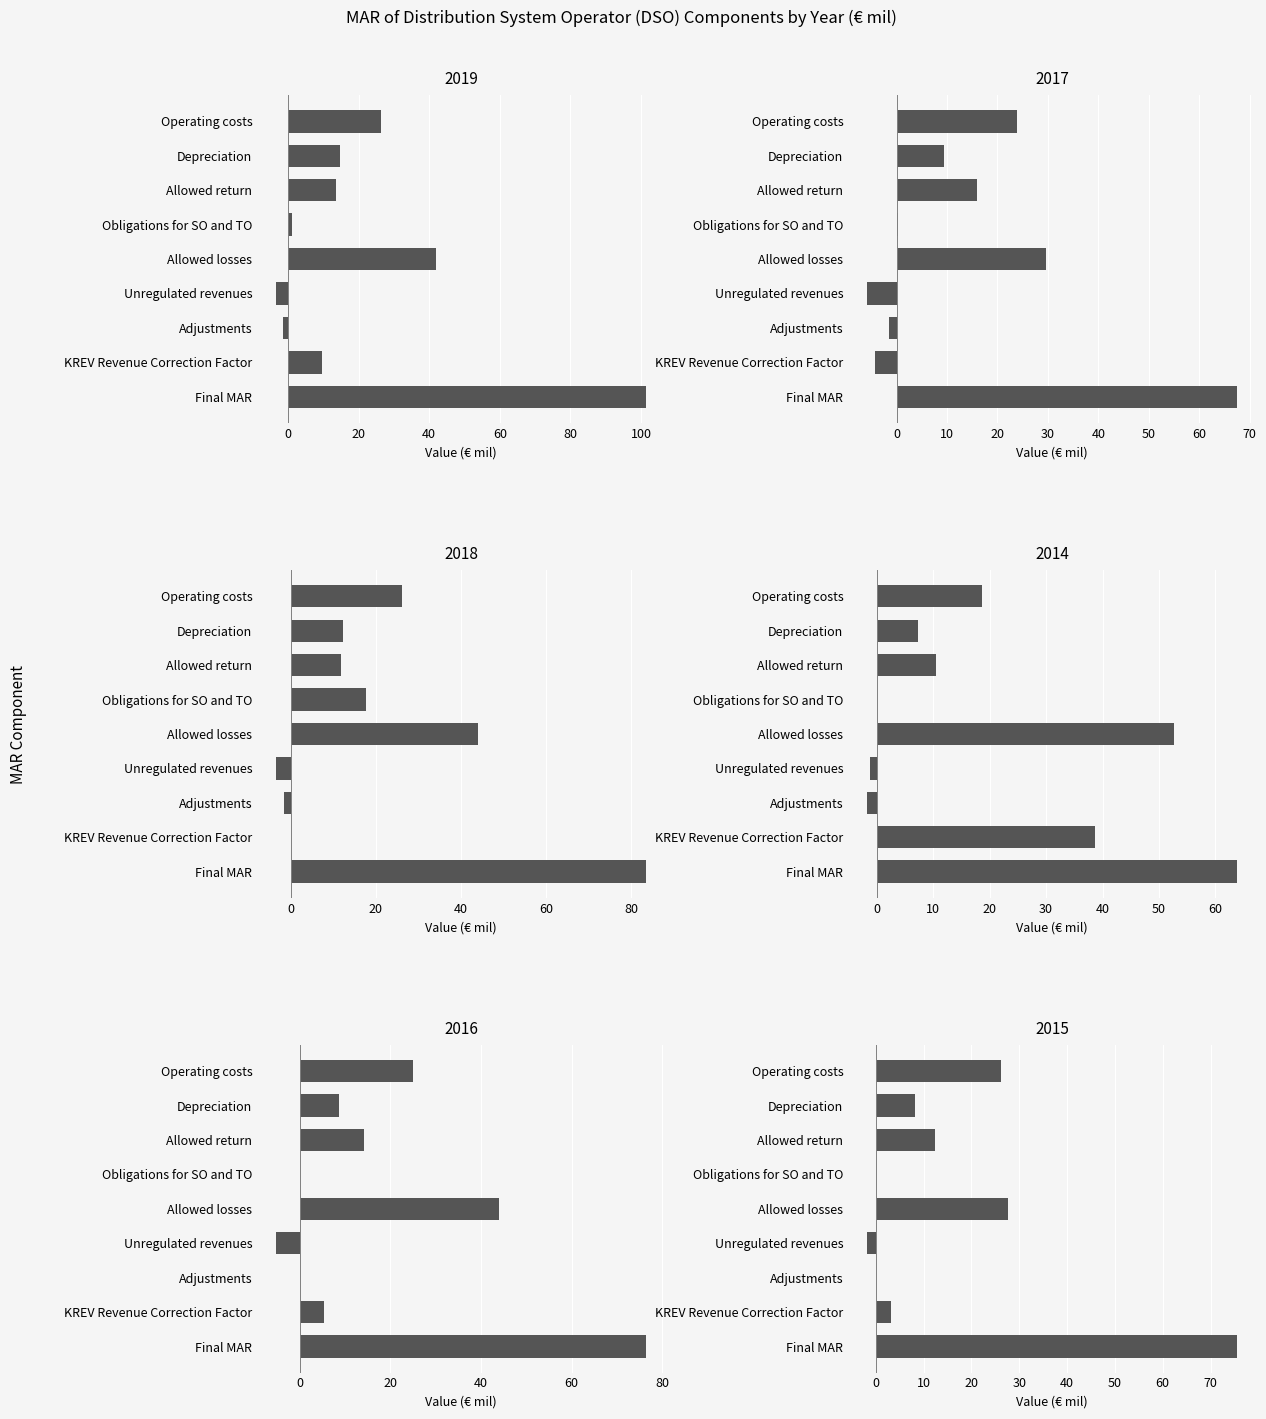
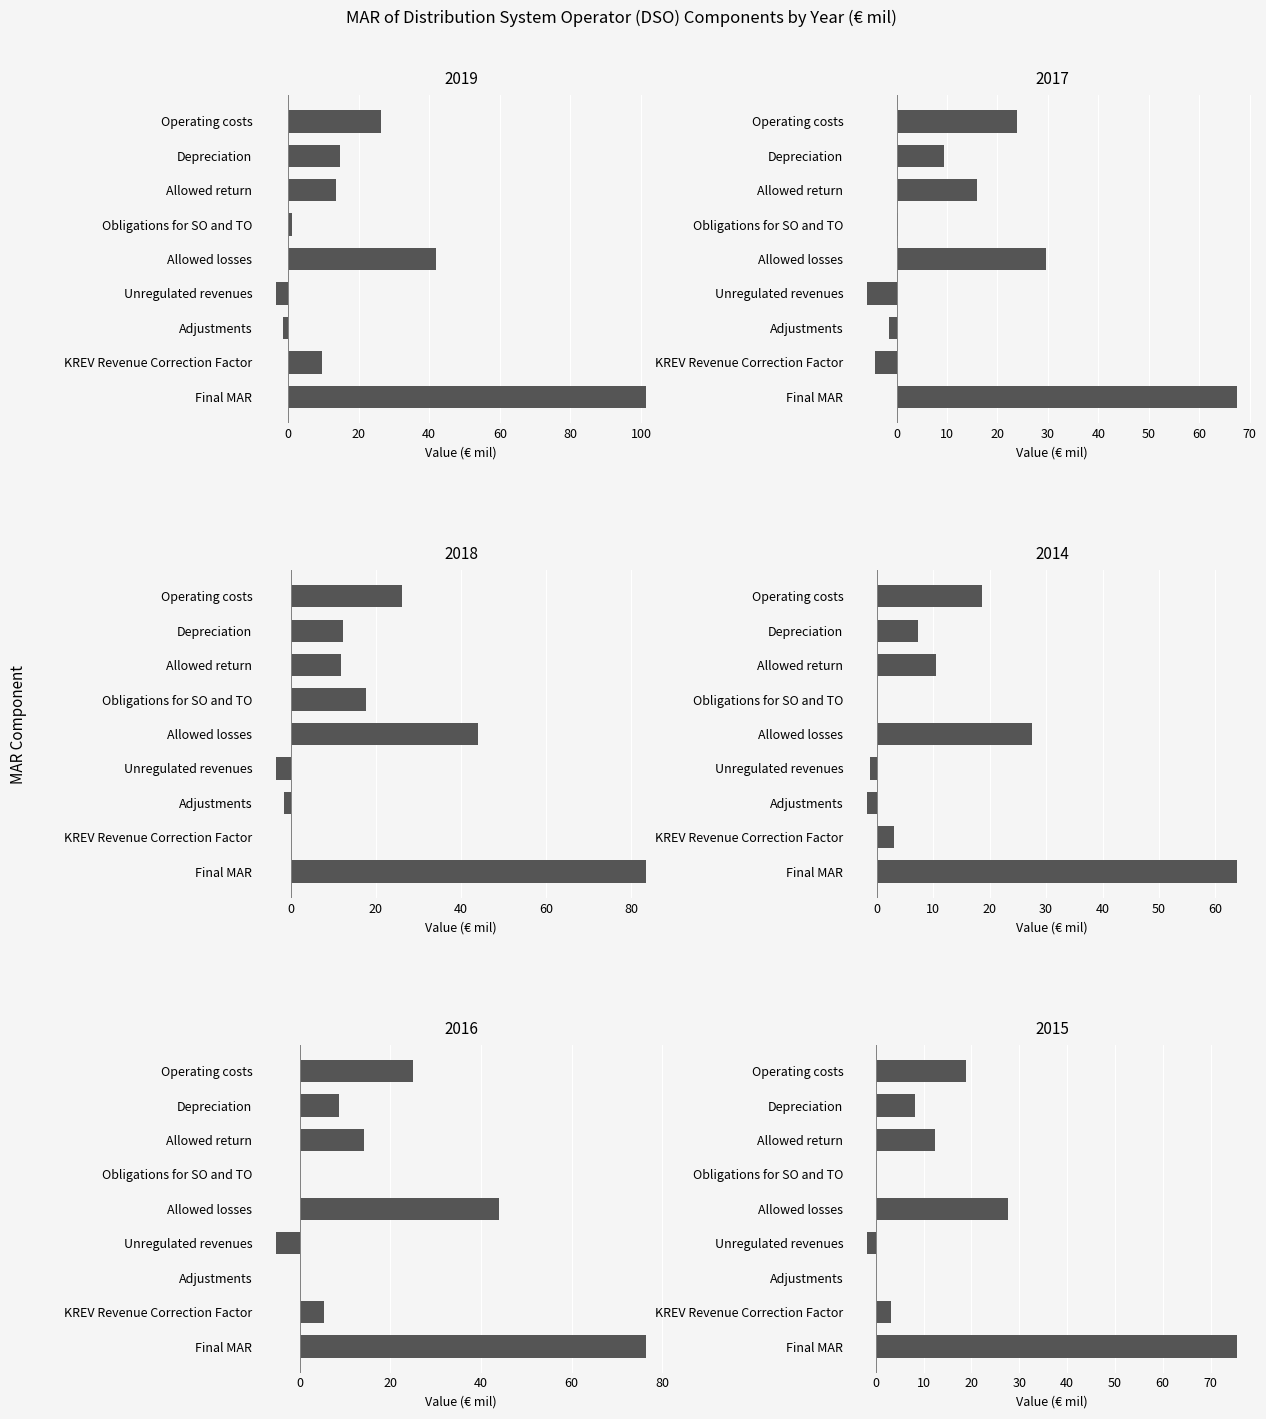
  {
    "2019": {
      "Operating costs": 26,
      "Depreciation": 15,
      "Allowed return": 14,
      "Obligations for SO and TO": 1,
      "Allowed losses": 42,
      "Unregulated revenues": -4,
      "Adjustments": -2,
      "KREV Revenue Correction Factor": 10,
      "Final MAR": 102
    },
    "2017": {
      "Operating costs": 24,
      "Depreciation": 9,
      "Allowed return": 16,
      "Allowed losses": 30,
      "Unregulated revenues": -6,
      "Adjustments": -2,
      "KREV Revenue Correction Factor": -4,
      "Final MAR": 68
    },
    "2018": {
      "Operating costs": 26,
      "Depreciation": 12,
      "Allowed return": 12,
      "Obligations for SO and TO": 18,
      "Allowed losses": 44,
      "Unregulated revenues": -4,
      "Adjustments": -2,
      "KREV Revenue Correction Factor": 0,
      "Final MAR": 83
    },
    "2014": {
      "Operating costs": 19,
      "Depreciation": 7,
      "Allowed return": 11,
      "Obligations for SO and TO": 0,
-     "Allowed losses": 53,
+     "Allowed losses": 28,
      "Unregulated revenues": -1,
      "Adjustments": -2,
-     "KREV Revenue Correction Factor": 39,
+     "KREV Revenue Correction Factor": 3,
      "Final MAR": 64
    },
    "2016": {
      "Operating costs": 25,
      "Depreciation": 9,
      "Allowed return": 14,
      "Obligations for SO and TO": 0,
      "Allowed losses": 44,
      "Unregulated revenues": -5,
      "Adjustments": 0,
      "KREV Revenue Correction Factor": 5,
      "Final MAR": 77
    },
    "2015": {
-     "Operating costs": 26,
+     "Operating costs": 19,
      "Depreciation": 8,
      "Allowed return": 12,
      "Obligations for SO and TO": 0,
      "Allowed losses": 28,
      "Unregulated revenues": -2,
      "Adjustments": 0,
      "KREV Revenue Correction Factor": 3,
      "Final MAR": 76
    }
  }
